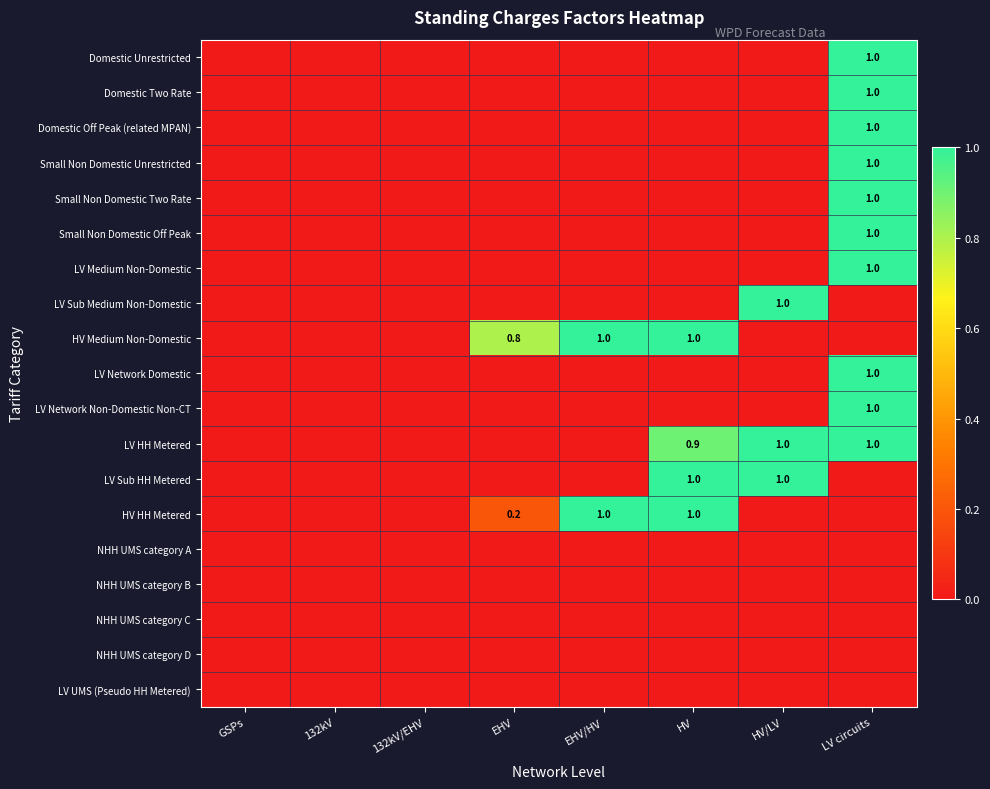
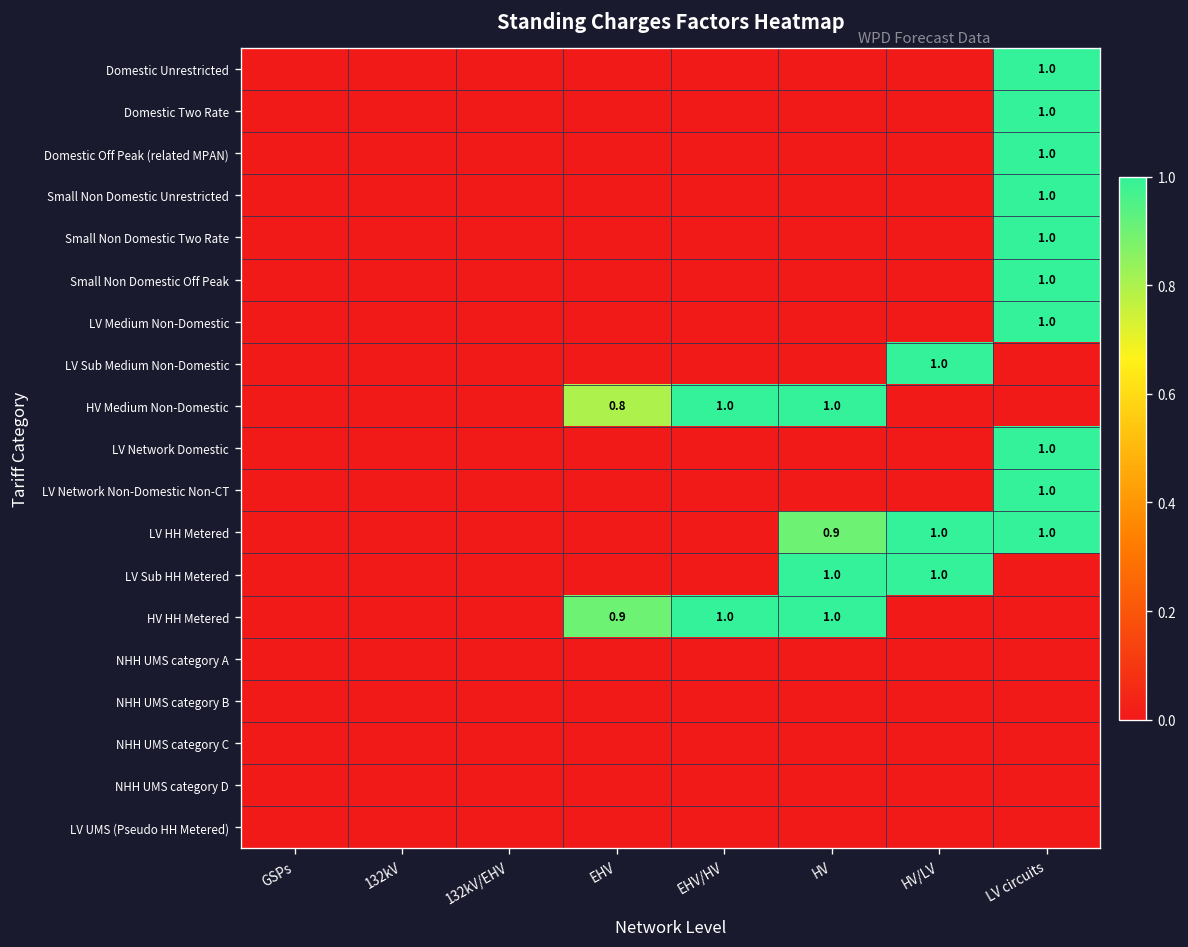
  {
    "Domestic Unrestricted": {
      "LV circuits": 1.0
    },
    "Domestic Two Rate": {
      "LV circuits": 1.0
    },
    "Domestic Off Peak (related MPAN)": {
      "LV circuits": 1.0
    },
    "Small Non Domestic Unrestricted": {
      "LV circuits": 1.0
    },
    "Small Non Domestic Two Rate": {
      "LV circuits": 1.0
    },
    "Small Non Domestic Off Peak": {
      "LV circuits": 1.0
    },
    "LV Medium Non-Domestic": {
      "LV circuits": 1.0
    },
    "LV Sub Medium Non-Domestic": {
      "HV/LV": 1.0
    },
    "HV Medium Non-Domestic": {
      "EHV": 0.8,
      "EHV/HV": 1.0,
      "HV": 1.0
    },
    "LV Network Domestic": {
      "LV circuits": 1.0
    },
    "LV Network Non-Domestic Non-CT": {
      "LV circuits": 1.0
    },
    "LV HH Metered": {
      "HV": 0.9,
      "HV/LV": 1.0,
      "LV circuits": 1.0
    },
    "LV Sub HH Metered": {
      "HV": 1.0,
      "HV/LV": 1.0
    },
    "HV HH Metered": {
-     "EHV": 0.2,
+     "EHV": 0.9,
      "EHV/HV": 1.0,
      "HV": 1.0
    }
  }
